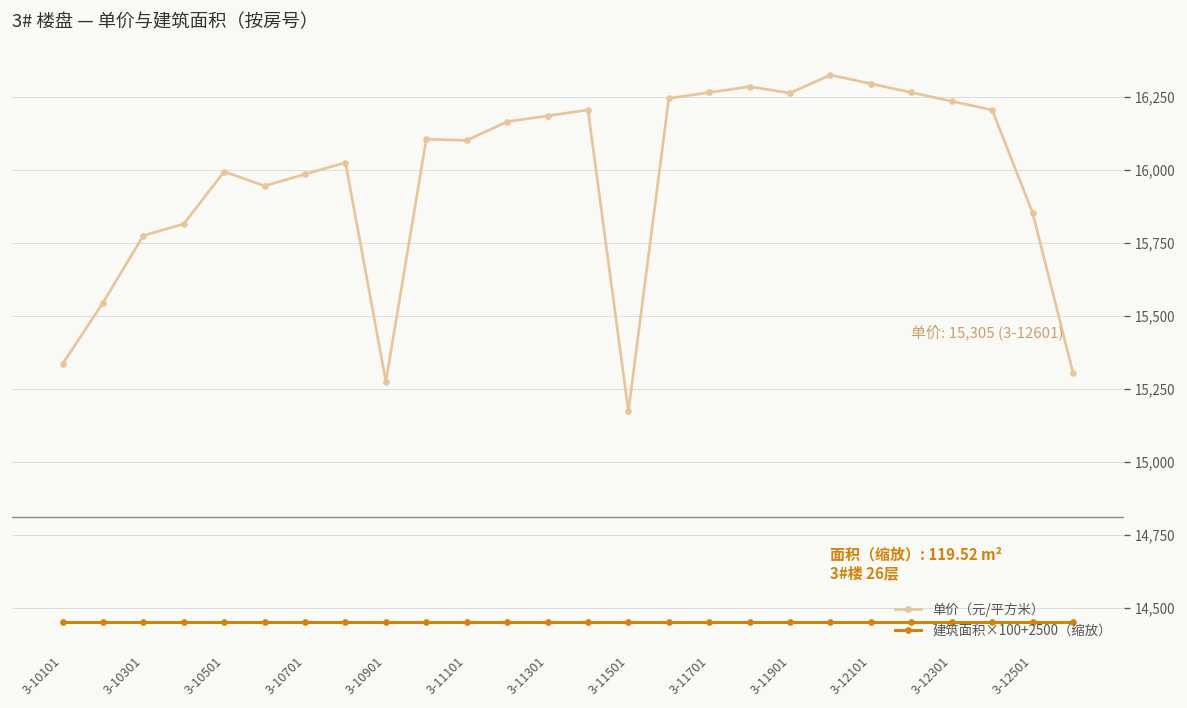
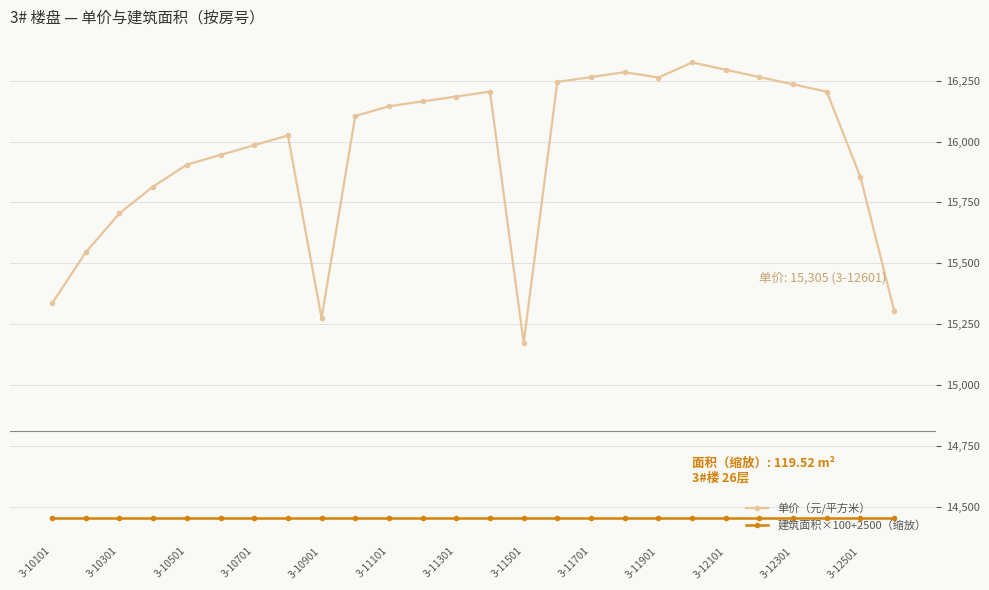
  {
    "单价（元/平方米）": {
      "3-10101": "15,340",
-     "3-10301": "15,780",
-     "3-10501": "15,990",
+     "3-10301": "15,710",
+     "3-10501": "15,910",
      "3-10701": "15,990",
      "3-10901": "15,280",
-     "3-11101": "16,100",
+     "3-11101": "16,150",
      "3-11301": "16,190",
      "3-11501": "15,170",
      "3-11701": "16,270",
      "3-11901": "16,260",
      "3-12101": "16,300",
      "3-12301": "16,240",
      "3-12501": "15,850"
    },
    "建筑面积×100+2500（缩放）": {
      "3-10101": "14,450",
      "3-10301": "14,450",
      "3-10501": "14,450",
      "3-10701": "14,450",
      "3-10901": "14,450",
      "3-11101": "14,450",
      "3-11301": "14,450",
      "3-11501": "14,450",
      "3-11701": "14,450",
      "3-11901": "14,450",
      "3-12101": "14,450"
    }
  }
